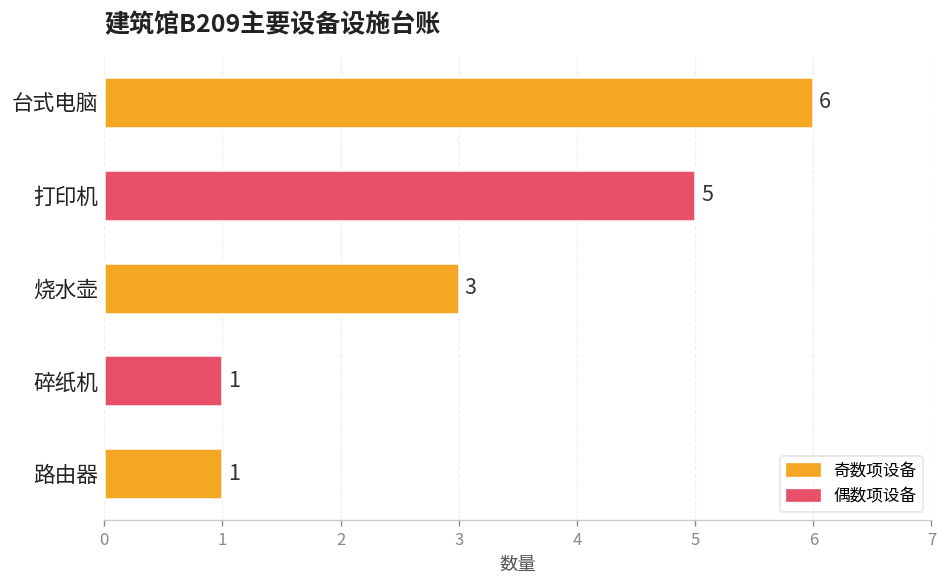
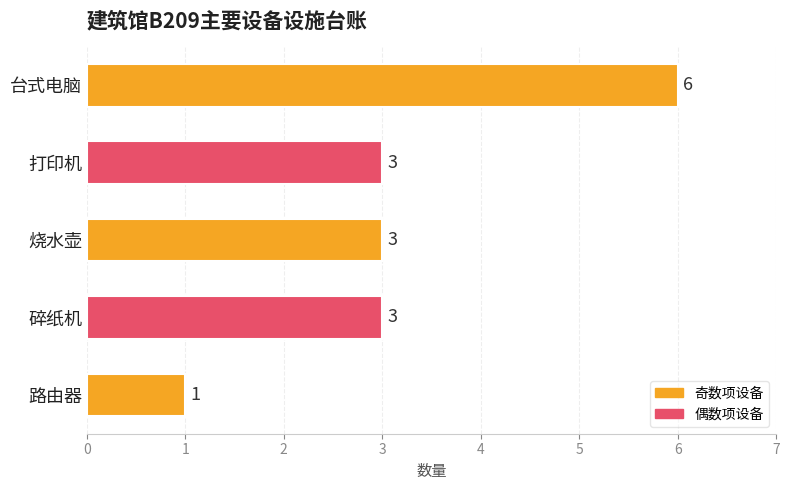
  {
    "台式电脑": 6,
-   "打印机": 5,
+   "打印机": 3,
    "烧水壶": 3,
-   "碎纸机": 1,
+   "碎纸机": 3,
    "路由器": 1
  }
